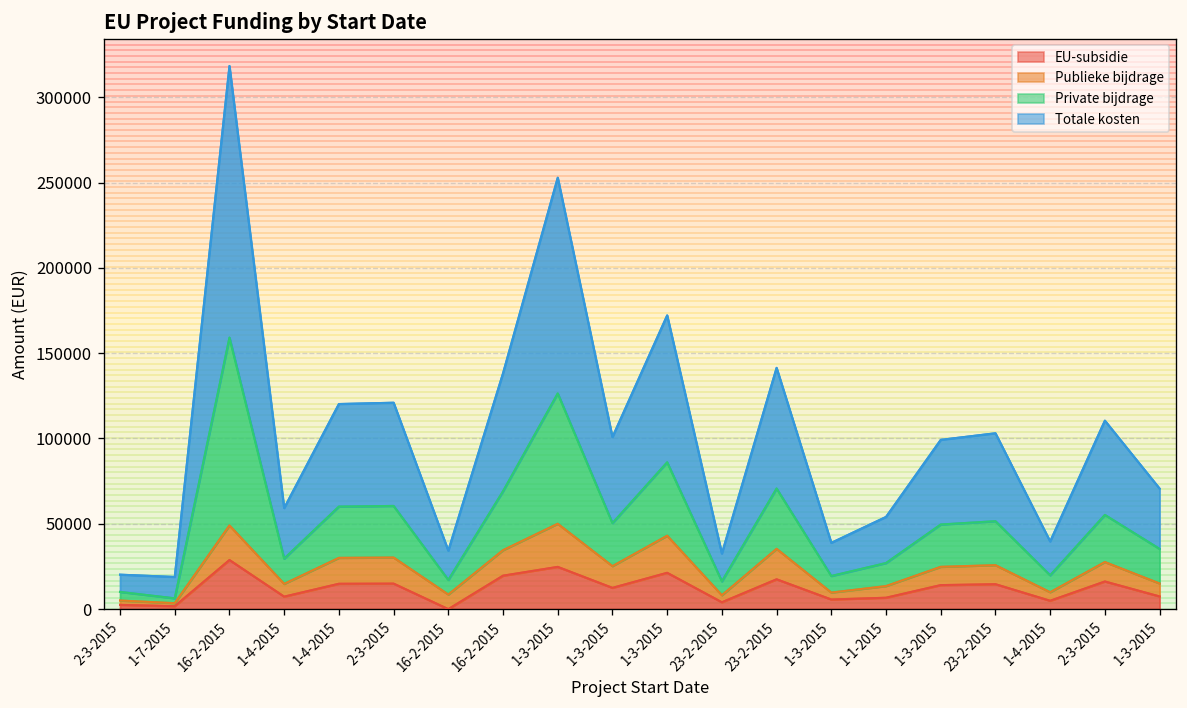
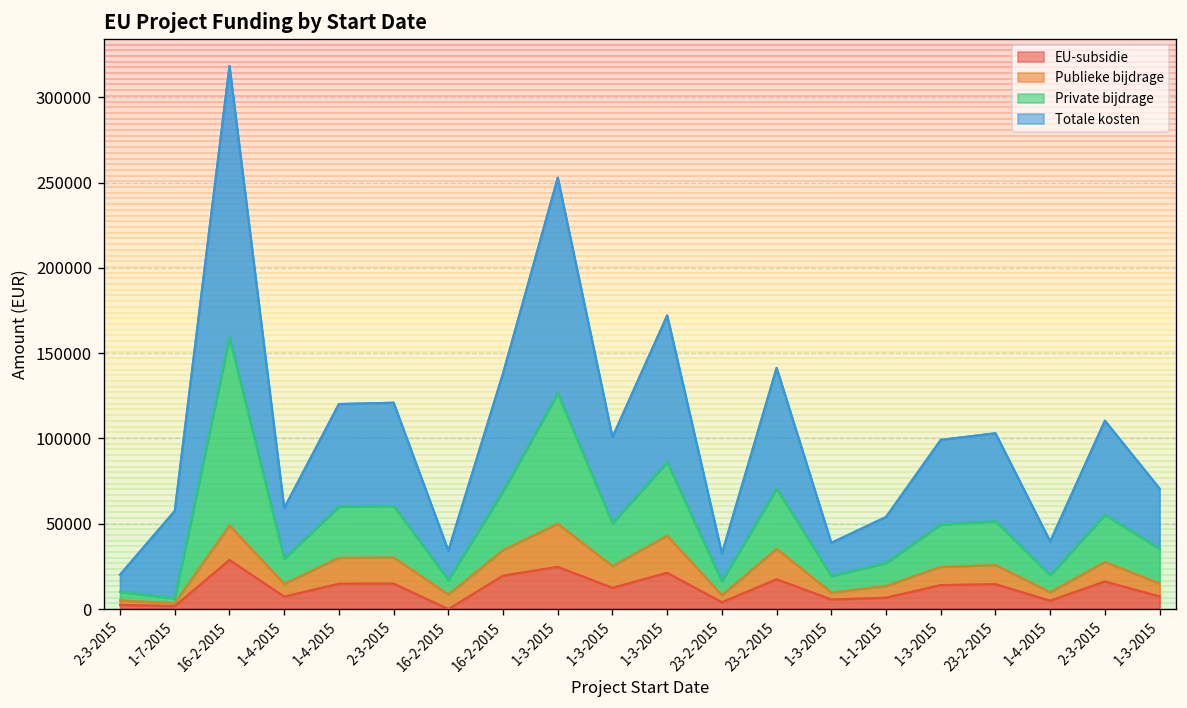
  {
    "Private bijdrage": {
      "1-7-2015": 3000,
      "1-1-2015": 14000
    },
    "Totale kosten": {
-     "1-7-2015": 13000,
+     "1-7-2015": 51000,
      "1-1-2015": 27000
    }
  }
